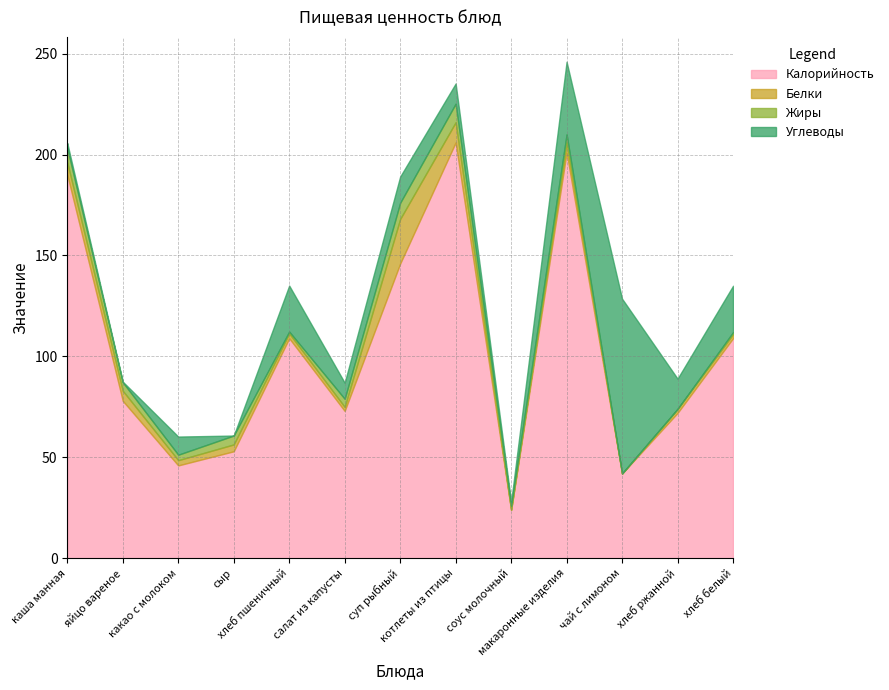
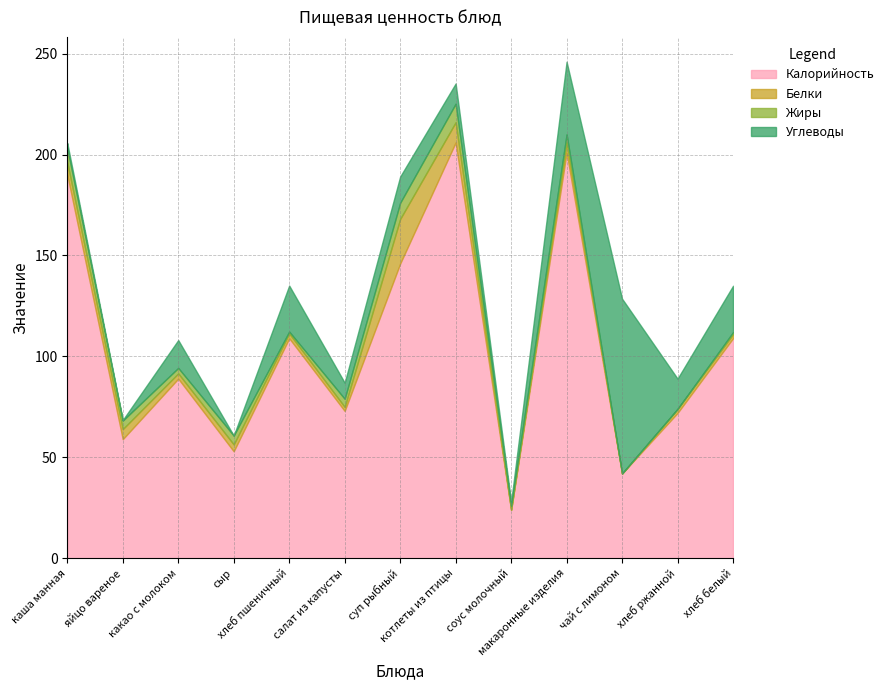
  {
    "Калорийность": {
      "каша манная": 190,
-     "яйцо вареное": 78,
-     "какао с молоком": 46,
+     "яйцо вареное": 59,
+     "какао с молоком": 89,
      "сыр": 53,
      "хлеб пшеничный": 109,
      "салат из капусты": 73,
      "суп рыбный": 146,
      "котлеты из птицы": 206,
      "макаронные изделия": 201,
      "хлеб ржанной": 72,
      "хлеб белый": 109
    },
    "Белки": {
      "каша манная": 6,
      "яйцо вареное": 5,
      "какао с молоком": 3,
      "сыр": 3,
      "салат из капусты": 2,
      "суп рыбный": 22,
      "котлеты из птицы": 10,
      "макаронные изделия": 5
    },
    "Жиры": {
      "каша манная": 7,
      "какао с молоком": 3,
      "салат из капусты": 4,
      "суп рыбный": 8,
      "котлеты из птицы": 9,
      "соус молочный": 2,
      "макаронные изделия": 4
    },
    "Углеводы": {
      "каша манная": 2,
-     "какао с молоком": 9,
+     "какао с молоком": 14,
      "хлеб пшеничный": 23,
      "салат из капусты": 8,
      "суп рыбный": 13,
      "котлеты из птицы": 10,
      "соус молочный": 2,
      "макаронные изделия": 36,
      "чай с лимоном": 87,
      "хлеб ржанной": 15,
      "хлеб белый": 23
    }
  }
